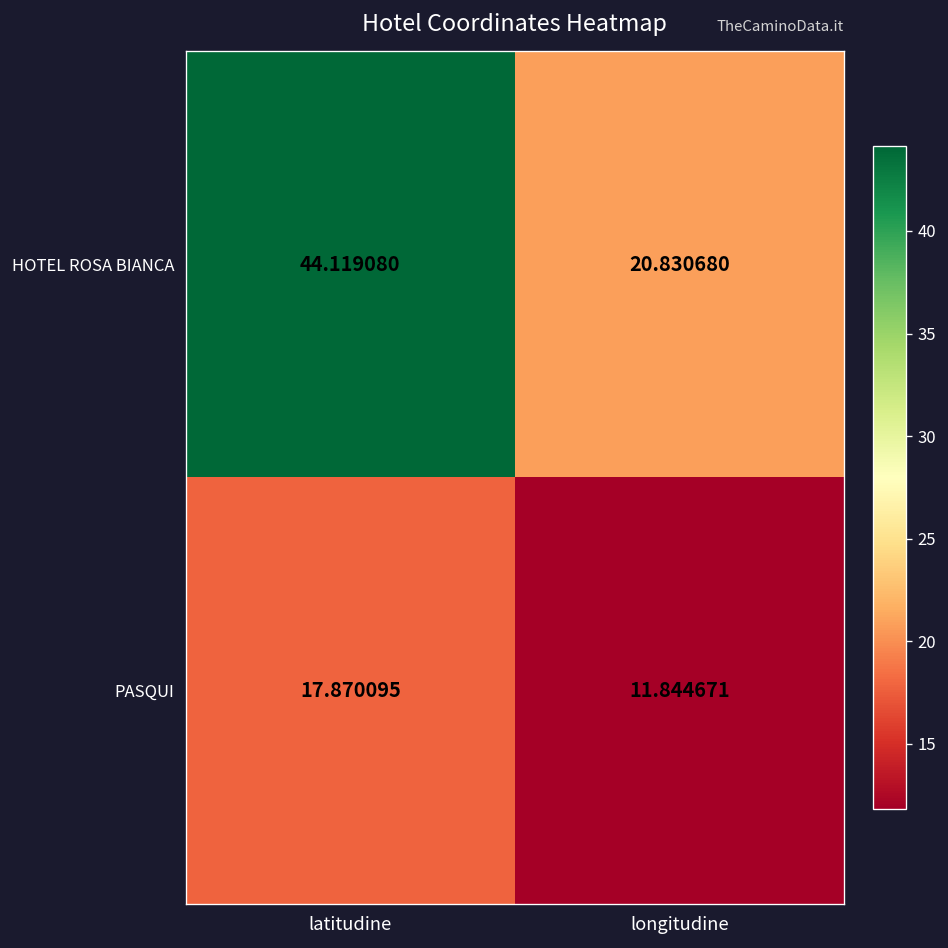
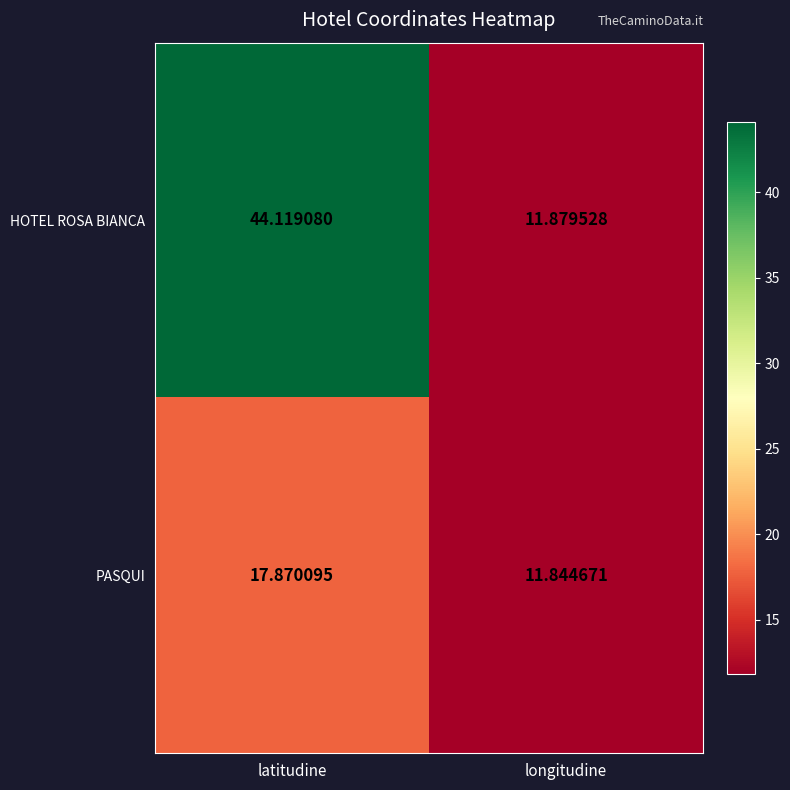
  {
    "HOTEL ROSA BIANCA": {
      "latitudine": 44.119080,
-     "longitudine": 20.830680
+     "longitudine": 11.879528
    },
    "PASQUI": {
      "latitudine": 17.870095,
      "longitudine": 11.844671
    }
  }
